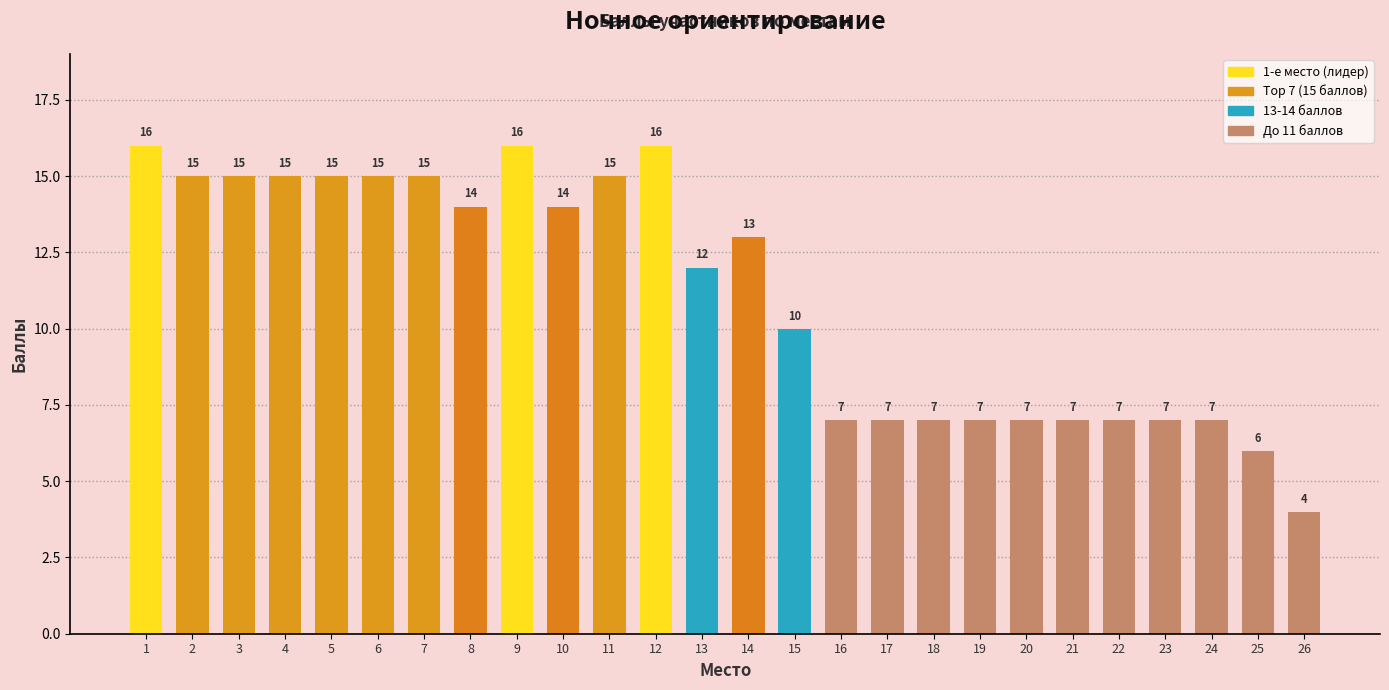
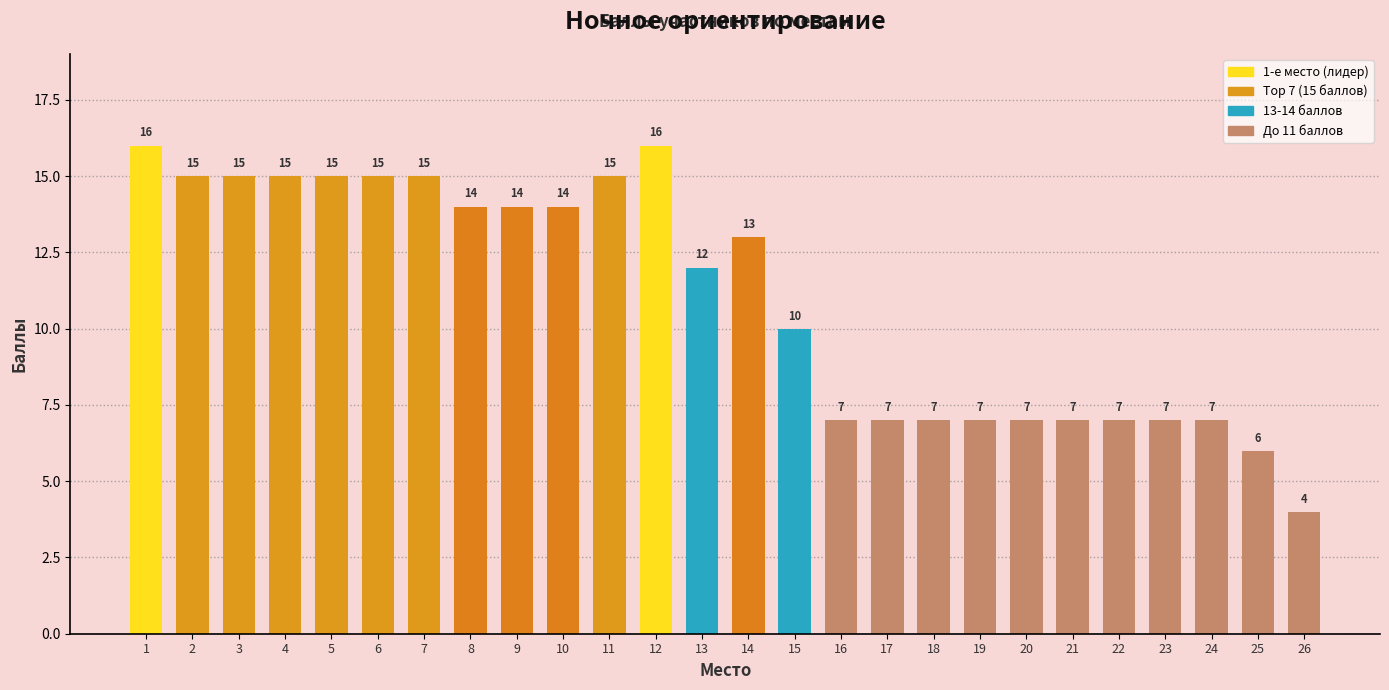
  {
    "1": 16,
    "2": 15,
    "3": 15,
    "4": 15,
    "5": 15,
    "6": 15,
    "7": 15,
    "8": 14,
-   "9": 16,
+   "9": 14,
    "10": 14,
    "11": 15,
    "12": 16,
    "13": 12,
    "14": 13,
    "15": 10,
    "16": 7,
    "17": 7,
    "18": 7,
    "19": 7,
    "20": 7,
    "21": 7,
    "22": 7,
    "23": 7,
    "24": 7,
    "25": 6,
    "26": 4
  }
